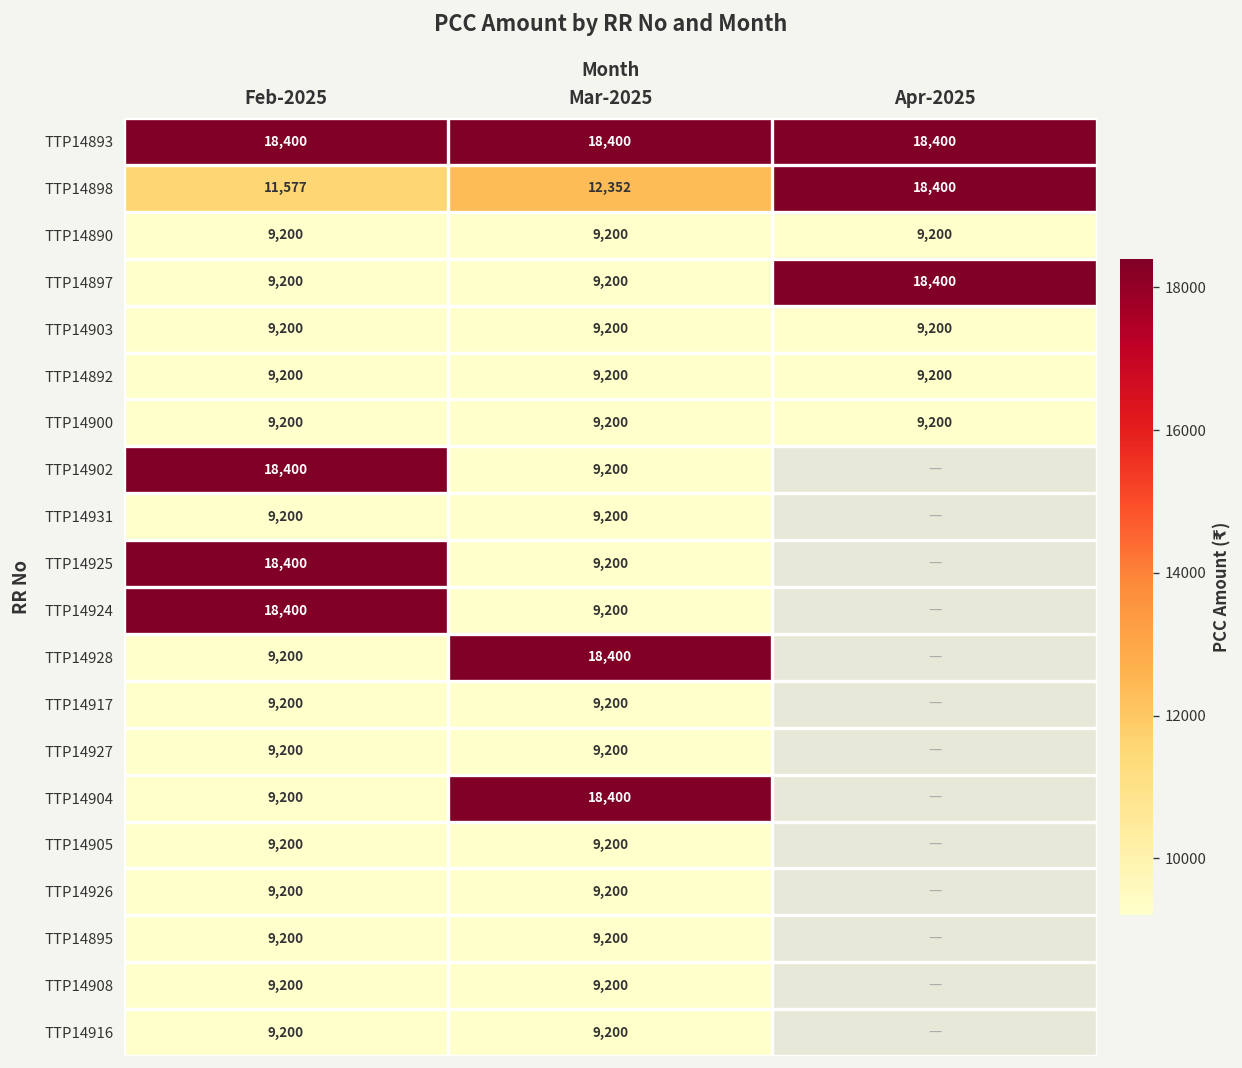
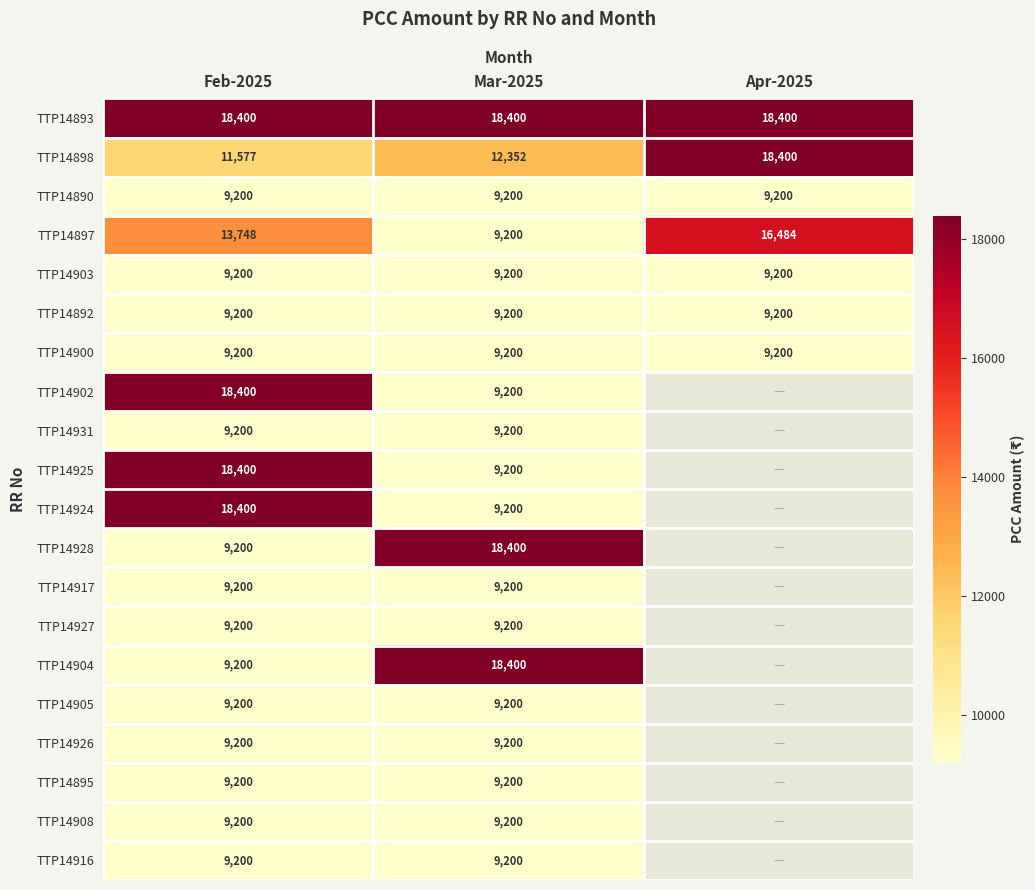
  {
    "TTP14893": {
      "Feb-2025": "18,400",
      "Mar-2025": "18,400",
      "Apr-2025": "18,400"
    },
    "TTP14898": {
      "Feb-2025": "11,577",
      "Mar-2025": "12,352",
      "Apr-2025": "18,400"
    },
    "TTP14890": {
      "Feb-2025": "9,200",
      "Mar-2025": "9,200",
      "Apr-2025": "9,200"
    },
    "TTP14897": {
-     "Feb-2025": "9,200",
+     "Feb-2025": "13,748",
      "Mar-2025": "9,200",
-     "Apr-2025": "18,400"
+     "Apr-2025": "16,484"
    },
    "TTP14903": {
      "Feb-2025": "9,200",
      "Mar-2025": "9,200",
      "Apr-2025": "9,200"
    },
    "TTP14892": {
      "Feb-2025": "9,200",
      "Mar-2025": "9,200",
      "Apr-2025": "9,200"
    },
    "TTP14900": {
      "Feb-2025": "9,200",
      "Mar-2025": "9,200",
      "Apr-2025": "9,200"
    },
    "TTP14902": {
      "Feb-2025": "18,400",
      "Mar-2025": "9,200"
    },
    "TTP14931": {
      "Feb-2025": "9,200",
      "Mar-2025": "9,200"
    },
    "TTP14925": {
      "Feb-2025": "18,400",
      "Mar-2025": "9,200"
    },
    "TTP14924": {
      "Feb-2025": "18,400",
      "Mar-2025": "9,200"
    },
    "TTP14928": {
      "Feb-2025": "9,200",
      "Mar-2025": "18,400"
    },
    "TTP14917": {
      "Feb-2025": "9,200",
      "Mar-2025": "9,200"
    },
    "TTP14927": {
      "Feb-2025": "9,200",
      "Mar-2025": "9,200"
    },
    "TTP14904": {
      "Feb-2025": "9,200",
      "Mar-2025": "18,400"
    },
    "TTP14905": {
      "Feb-2025": "9,200",
      "Mar-2025": "9,200"
    },
    "TTP14926": {
      "Feb-2025": "9,200",
      "Mar-2025": "9,200"
    },
    "TTP14895": {
      "Feb-2025": "9,200",
      "Mar-2025": "9,200"
    },
    "TTP14908": {
      "Feb-2025": "9,200",
      "Mar-2025": "9,200"
    },
    "TTP14916": {
      "Feb-2025": "9,200",
      "Mar-2025": "9,200"
    }
  }
